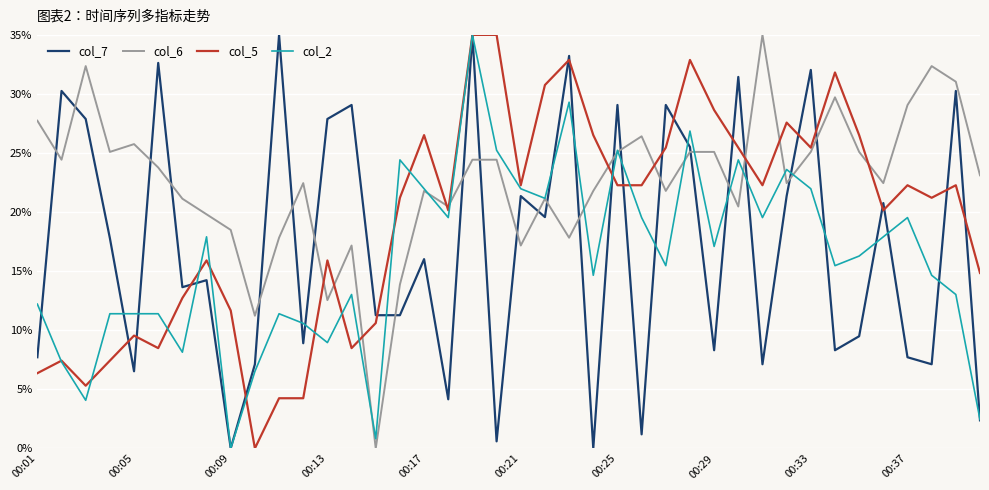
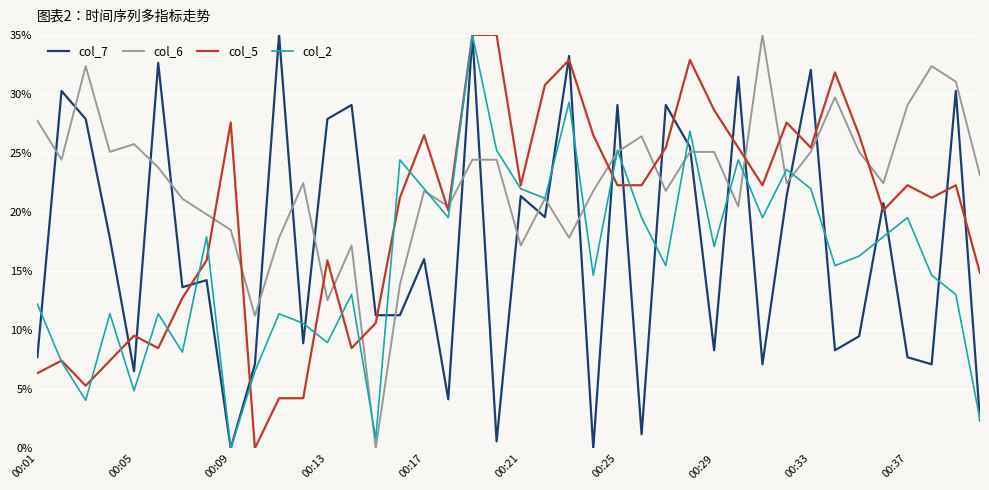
  {
    "col_7": {
      "00:01": "7.7%",
      "00:05": "6.5%",
      "00:13": "27.9%",
      "00:17": "16.0%",
      "00:21": "21.4%",
      "00:25": "29.1%",
      "00:29": "8.3%",
      "00:33": "32.0%",
      "00:37": "7.7%"
    },
    "col_6": {
      "00:01": "27.7%",
      "00:05": "25.8%",
      "00:09": "18.5%",
      "00:13": "12.5%",
      "00:21": "17.2%",
      "00:29": "25.1%",
      "00:33": "25.1%",
      "00:37": "29.1%"
    },
    "col_5": {
      "00:01": "6.4%",
      "00:05": "9.5%",
-     "00:09": "11.7%",
+     "00:09": "27.6%",
      "00:13": "15.9%",
      "00:17": "26.5%",
      "00:21": "22.3%",
      "00:25": "22.3%",
      "00:29": "28.6%",
      "00:33": "25.5%",
      "00:37": "22.3%"
    },
    "col_2": {
      "00:01": "12.2%",
-     "00:05": "11.4%",
+     "00:05": "4.9%",
      "00:13": "9.0%",
      "00:21": "22.0%",
      "00:29": "17.1%",
      "00:33": "22.0%",
      "00:37": "19.5%"
    }
  }
